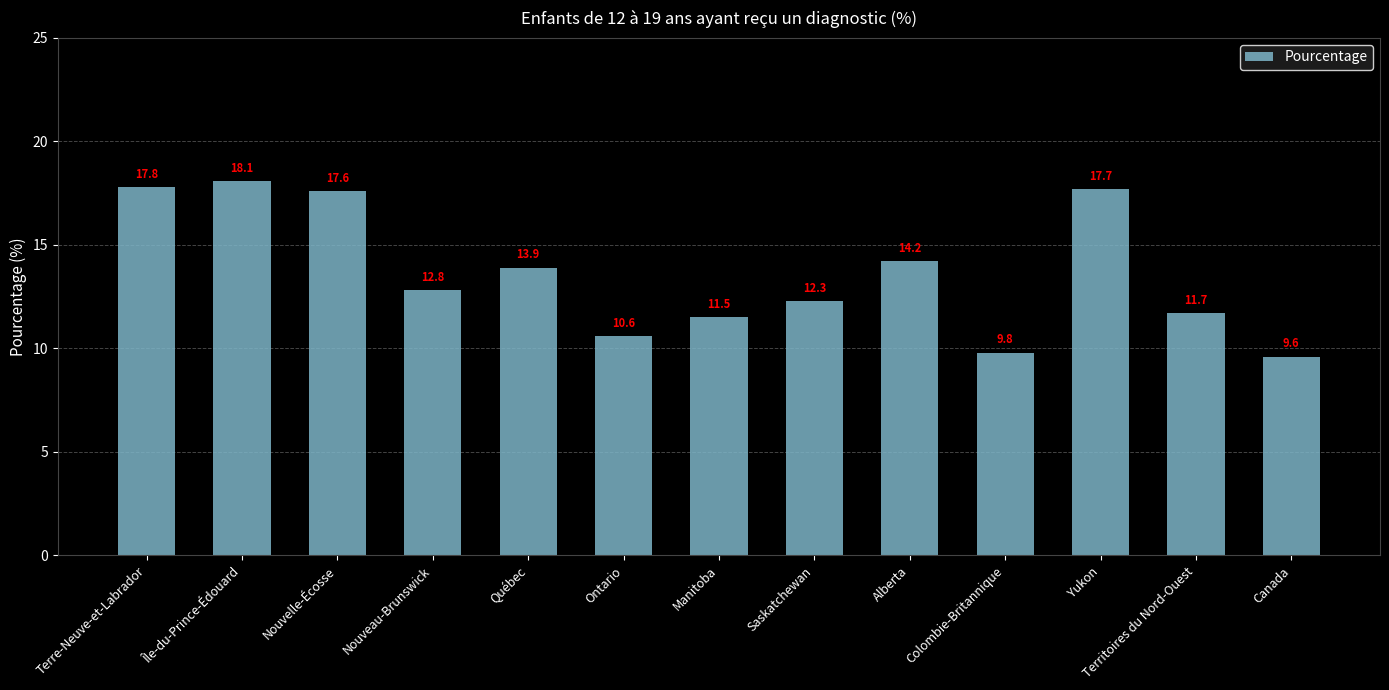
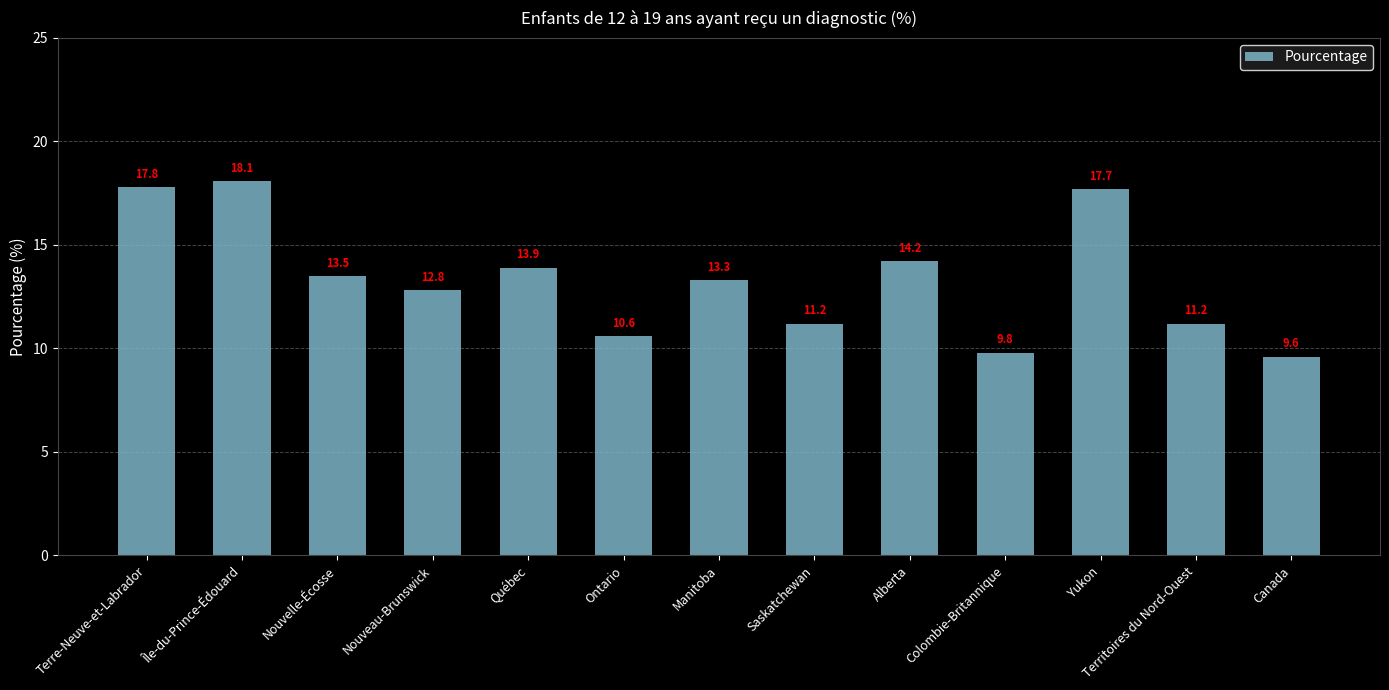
  {
    "Terre-Neuve-et-Labrador": 17.8,
    "Île-du-Prince-Édouard": 18.1,
-   "Nouvelle-Écosse": 17.6,
+   "Nouvelle-Écosse": 13.5,
    "Nouveau-Brunswick": 12.8,
    "Québec": 13.9,
    "Ontario": 10.6,
-   "Manitoba": 11.5,
-   "Saskatchewan": 12.3,
+   "Manitoba": 13.3,
+   "Saskatchewan": 11.2,
    "Alberta": 14.2,
    "Colombie-Britannique": 9.8,
    "Yukon": 17.7,
-   "Territoires du Nord-Ouest": 11.7,
+   "Territoires du Nord-Ouest": 11.2,
    "Canada": 9.6
  }
